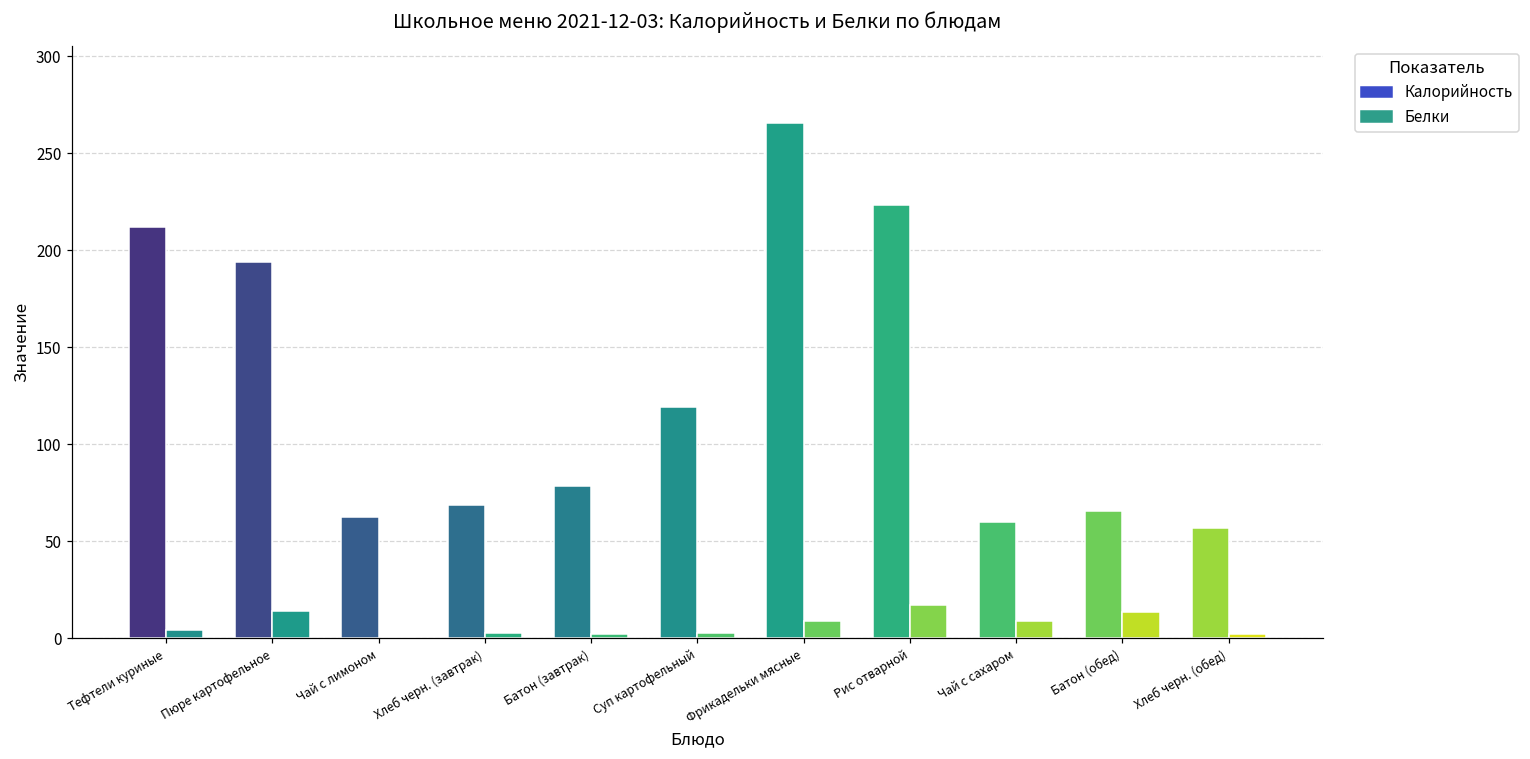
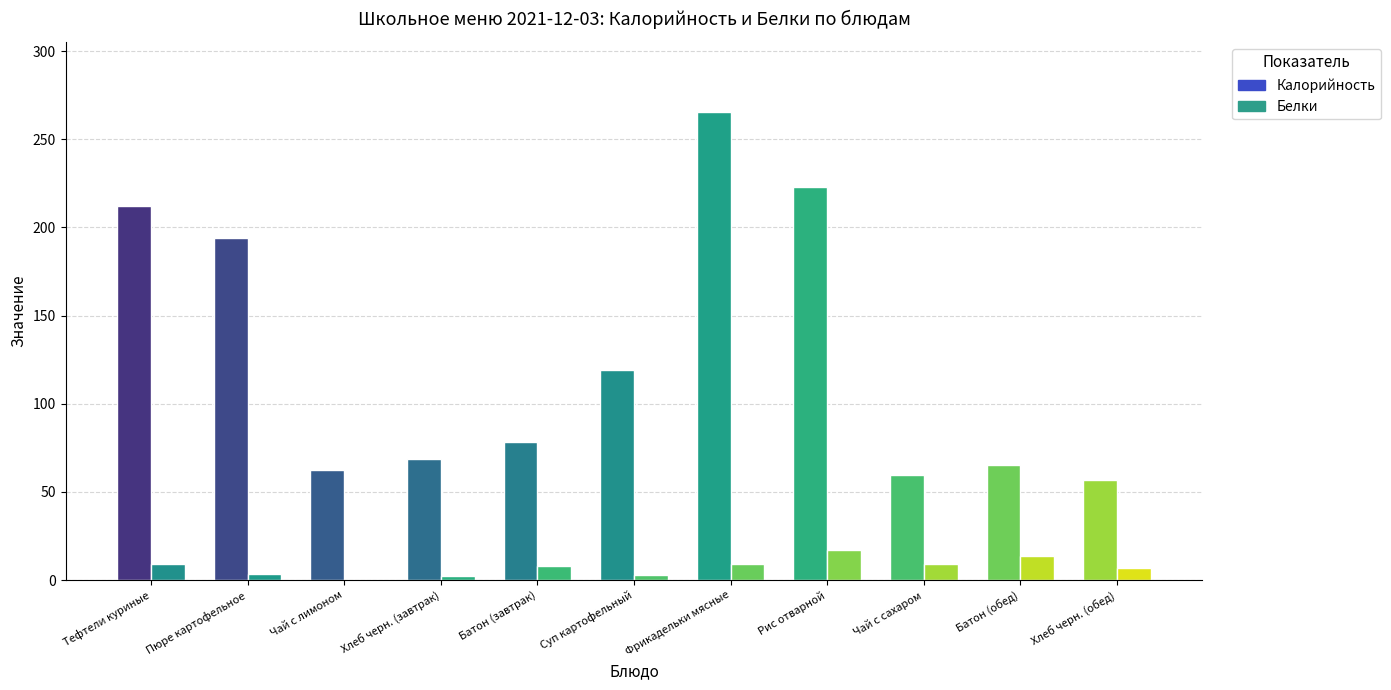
  {
    "Белки": {
-     "Тефтели куриные": 4,
-     "Пюре картофельное": 14,
+     "Тефтели куриные": 9,
+     "Пюре картофельное": 3,
      "Хлеб черн. (завтрак)": 3,
-     "Батон (завтрак)": 2,
+     "Батон (завтрак)": 8,
      "Суп картофельный": 3,
      "Фрикадельки мясные": 9,
      "Рис отварной": 17,
      "Чай с сахаром": 9,
      "Батон (обед)": 14,
-     "Хлеб черн. (обед)": 2
+     "Хлеб черн. (обед)": 7
    }
  }
